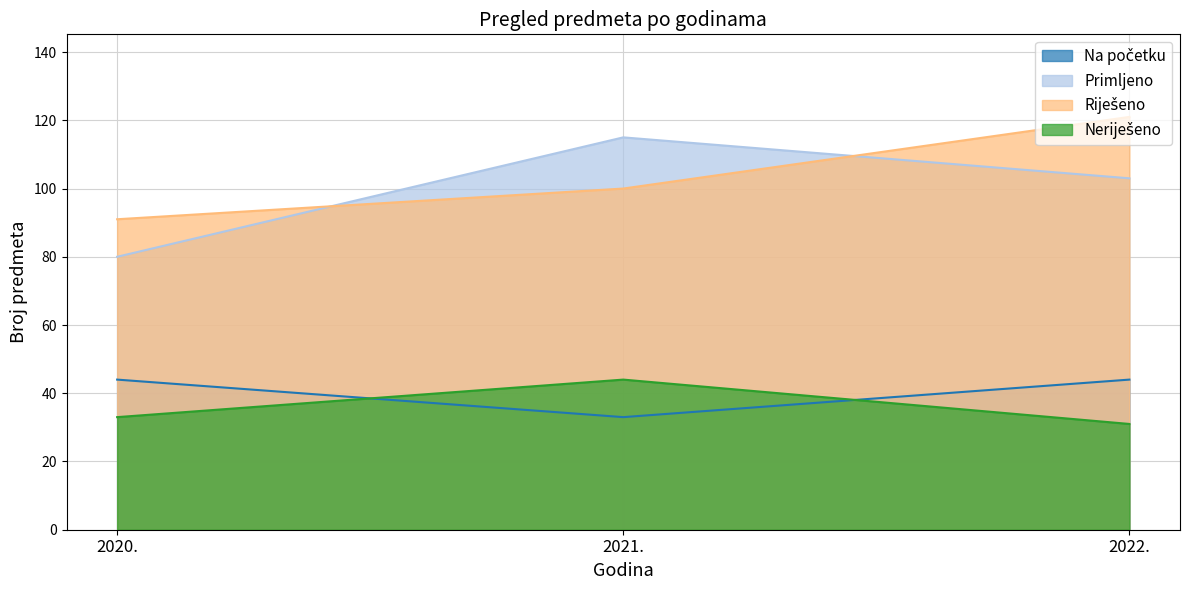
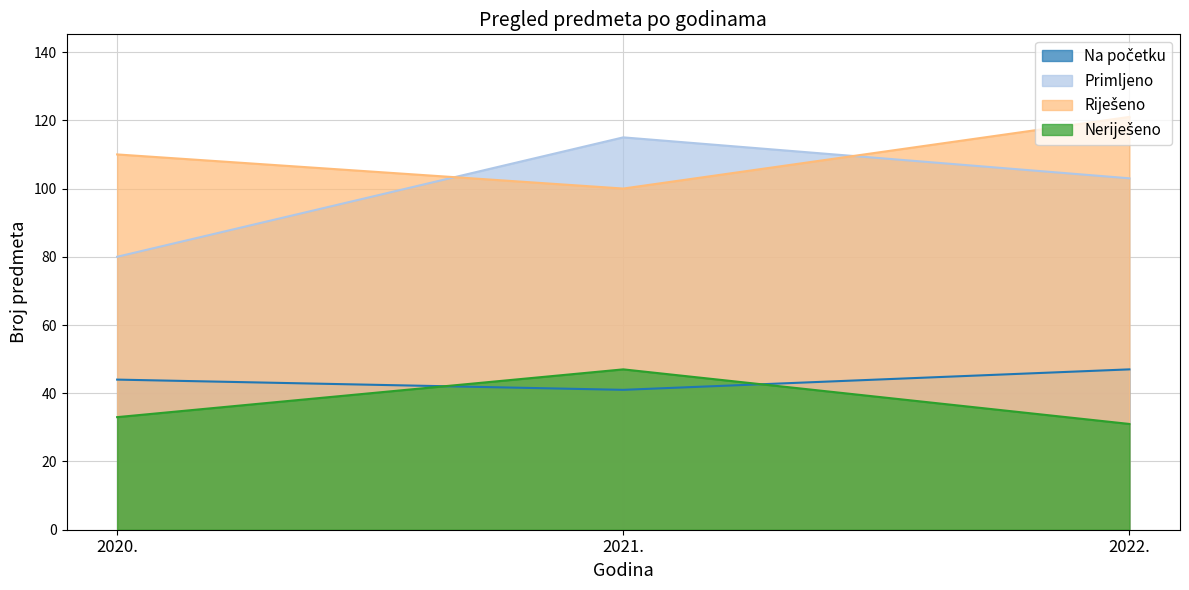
  {
    "Na početku": {
      "2020.": 44,
-     "2021.": 33,
-     "2022.": 44
+     "2021.": 41,
+     "2022.": 47
    },
    "Primljeno": {
      "2020.": 80,
      "2021.": 115,
      "2022.": 103
    },
    "Riješeno": {
-     "2020.": 91,
+     "2020.": 110,
      "2021.": 100
    },
    "Neriješeno": {
      "2020.": 33,
-     "2021.": 44,
+     "2021.": 47,
      "2022.": 31
    }
  }
